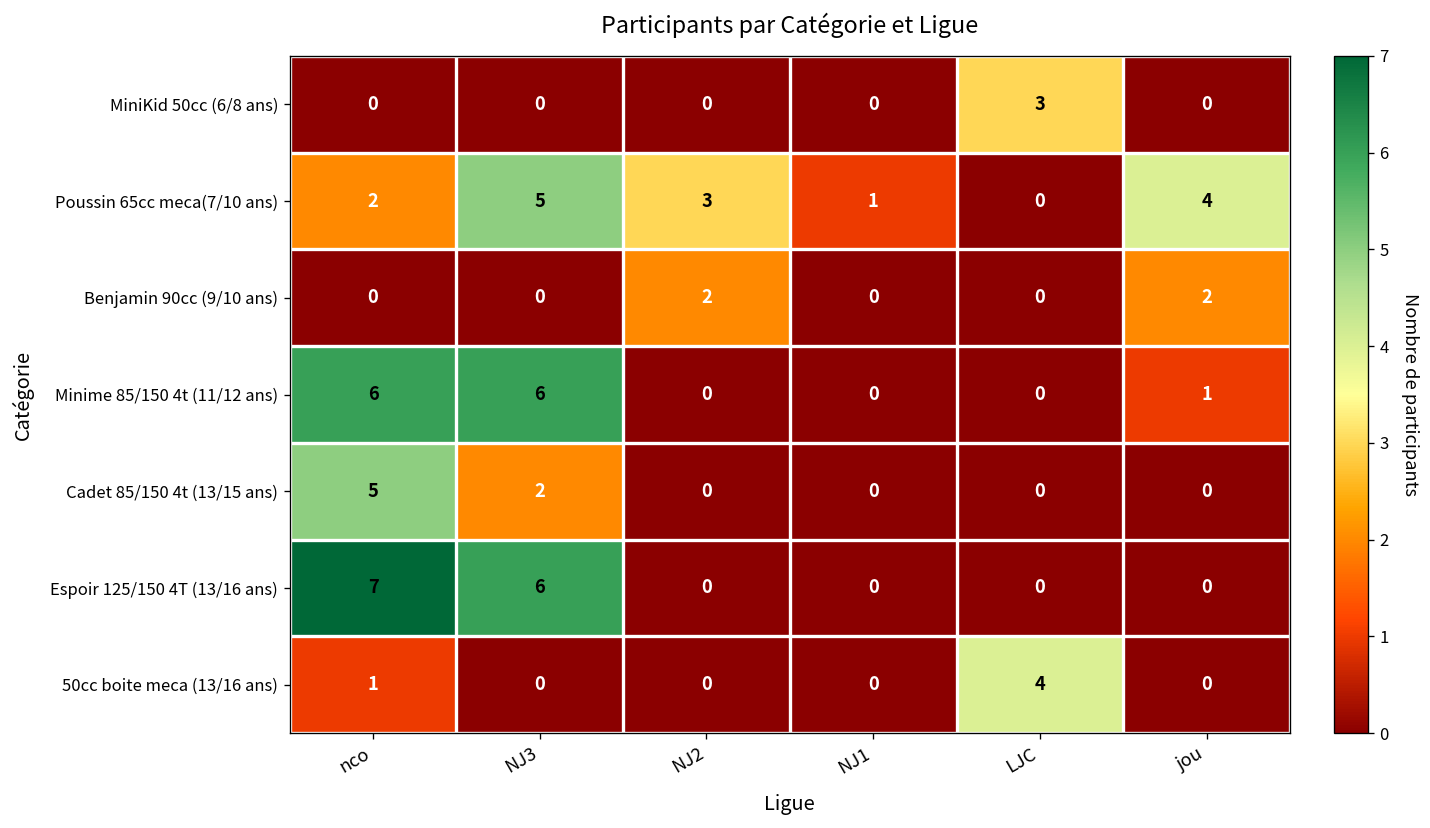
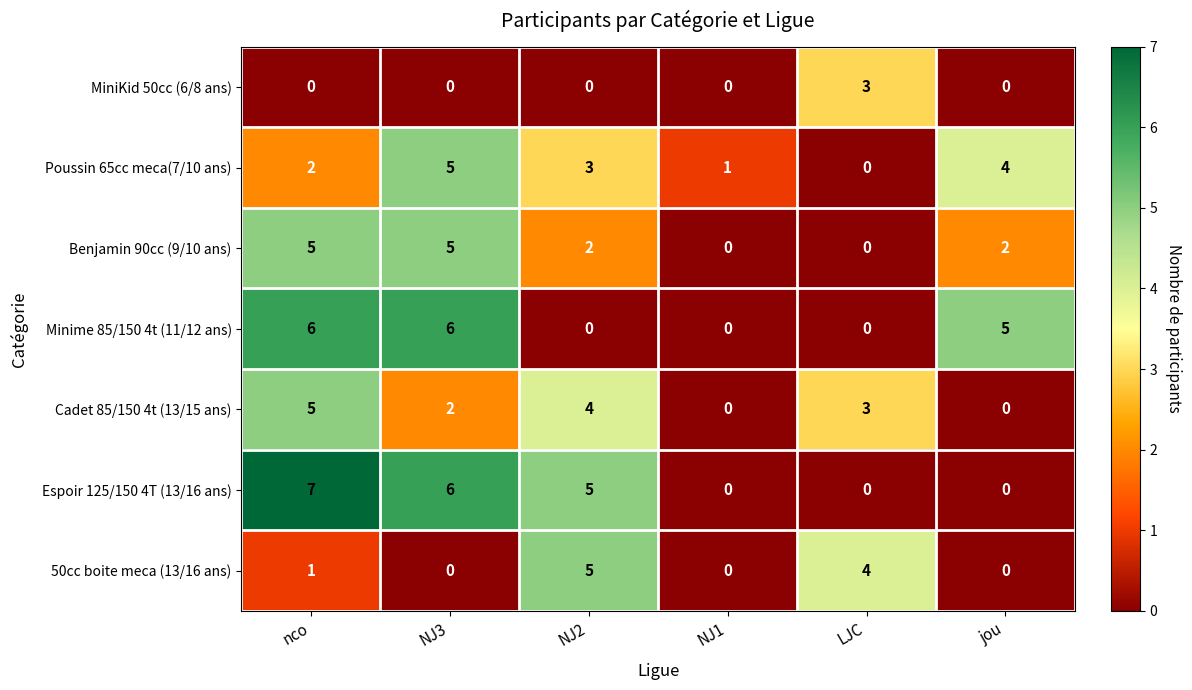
  {
    "MiniKid 50cc (6/8 ans)": {
      "nco": 0,
      "NJ3": 0,
      "NJ2": 0,
      "NJ1": 0,
      "LJC": 3,
      "jou": 0
    },
    "Poussin 65cc meca(7/10 ans)": {
      "nco": 2,
      "NJ3": 5,
      "NJ2": 3,
      "NJ1": 1,
      "LJC": 0,
      "jou": 4
    },
    "Benjamin 90cc (9/10 ans)": {
-     "nco": 0,
-     "NJ3": 0,
+     "nco": 5,
+     "NJ3": 5,
      "NJ2": 2,
      "NJ1": 0,
      "LJC": 0,
      "jou": 2
    },
    "Minime 85/150 4t (11/12 ans)": {
      "nco": 6,
      "NJ3": 6,
      "NJ2": 0,
      "NJ1": 0,
      "LJC": 0,
-     "jou": 1
+     "jou": 5
    },
    "Cadet 85/150 4t (13/15 ans)": {
      "nco": 5,
      "NJ3": 2,
-     "NJ2": 0,
+     "NJ2": 4,
      "NJ1": 0,
-     "LJC": 0,
+     "LJC": 3,
      "jou": 0
    },
    "Espoir 125/150 4T (13/16 ans)": {
      "nco": 7,
      "NJ3": 6,
-     "NJ2": 0,
+     "NJ2": 5,
      "NJ1": 0,
      "LJC": 0,
      "jou": 0
    },
    "50cc boite meca (13/16 ans)": {
      "nco": 1,
      "NJ3": 0,
-     "NJ2": 0,
+     "NJ2": 5,
      "NJ1": 0,
      "LJC": 4,
      "jou": 0
    }
  }
